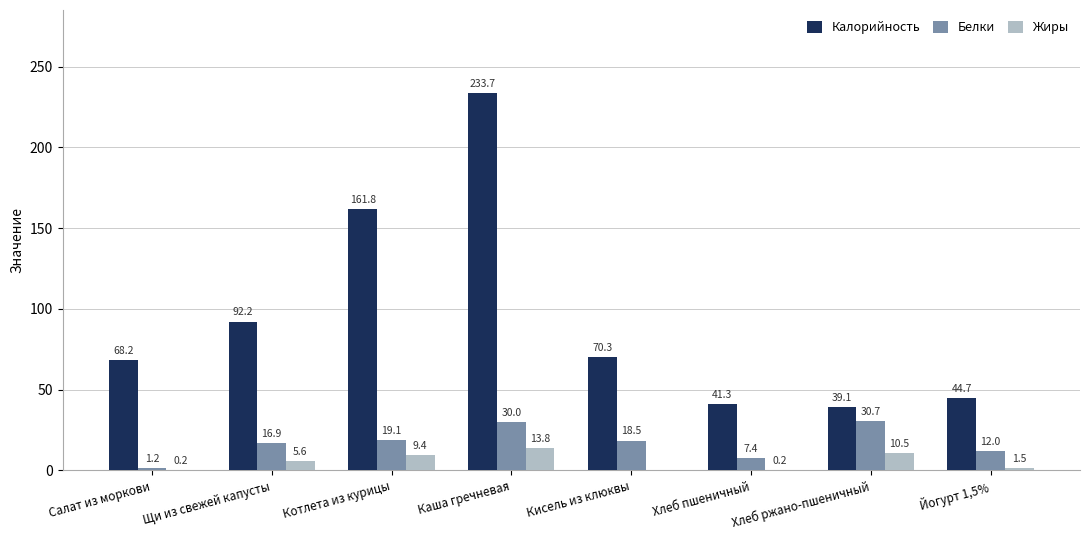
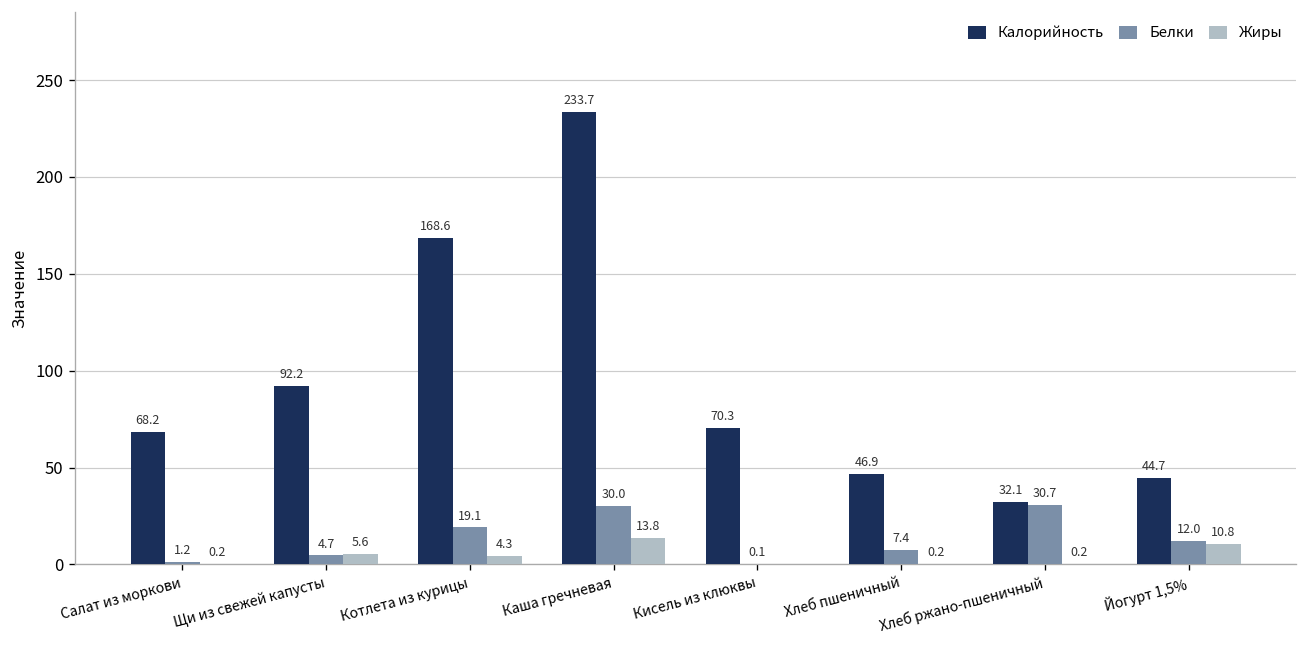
  {
    "Калорийность": {
      "Салат из моркови": 68.2,
      "Щи из свежей капусты": 92.2,
-     "Котлета из курицы": 161.8,
+     "Котлета из курицы": 168.6,
      "Каша гречневая": 233.7,
      "Кисель из клюквы": 70.3,
-     "Хлеб пшеничный": 41.3,
-     "Хлеб ржано-пшеничный": 39.1,
+     "Хлеб пшеничный": 46.9,
+     "Хлеб ржано-пшеничный": 32.1,
      "Йогурт 1,5%": 44.7
    },
    "Белки": {
      "Салат из моркови": 1.2,
-     "Щи из свежей капусты": 16.9,
+     "Щи из свежей капусты": 4.7,
      "Котлета из курицы": 19.1,
      "Каша гречневая": 30.0,
-     "Кисель из клюквы": 18.5,
+     "Кисель из клюквы": 0.1,
      "Хлеб пшеничный": 7.4,
      "Хлеб ржано-пшеничный": 30.7,
      "Йогурт 1,5%": 12.0
    },
    "Жиры": {
      "Салат из моркови": 0.2,
      "Щи из свежей капусты": 5.6,
-     "Котлета из курицы": 9.4,
+     "Котлета из курицы": 4.3,
      "Каша гречневая": 13.8,
      "Хлеб пшеничный": 0.2,
-     "Хлеб ржано-пшеничный": 10.5,
-     "Йогурт 1,5%": 1.5
+     "Хлеб ржано-пшеничный": 0.2,
+     "Йогурт 1,5%": 10.8
    }
  }
